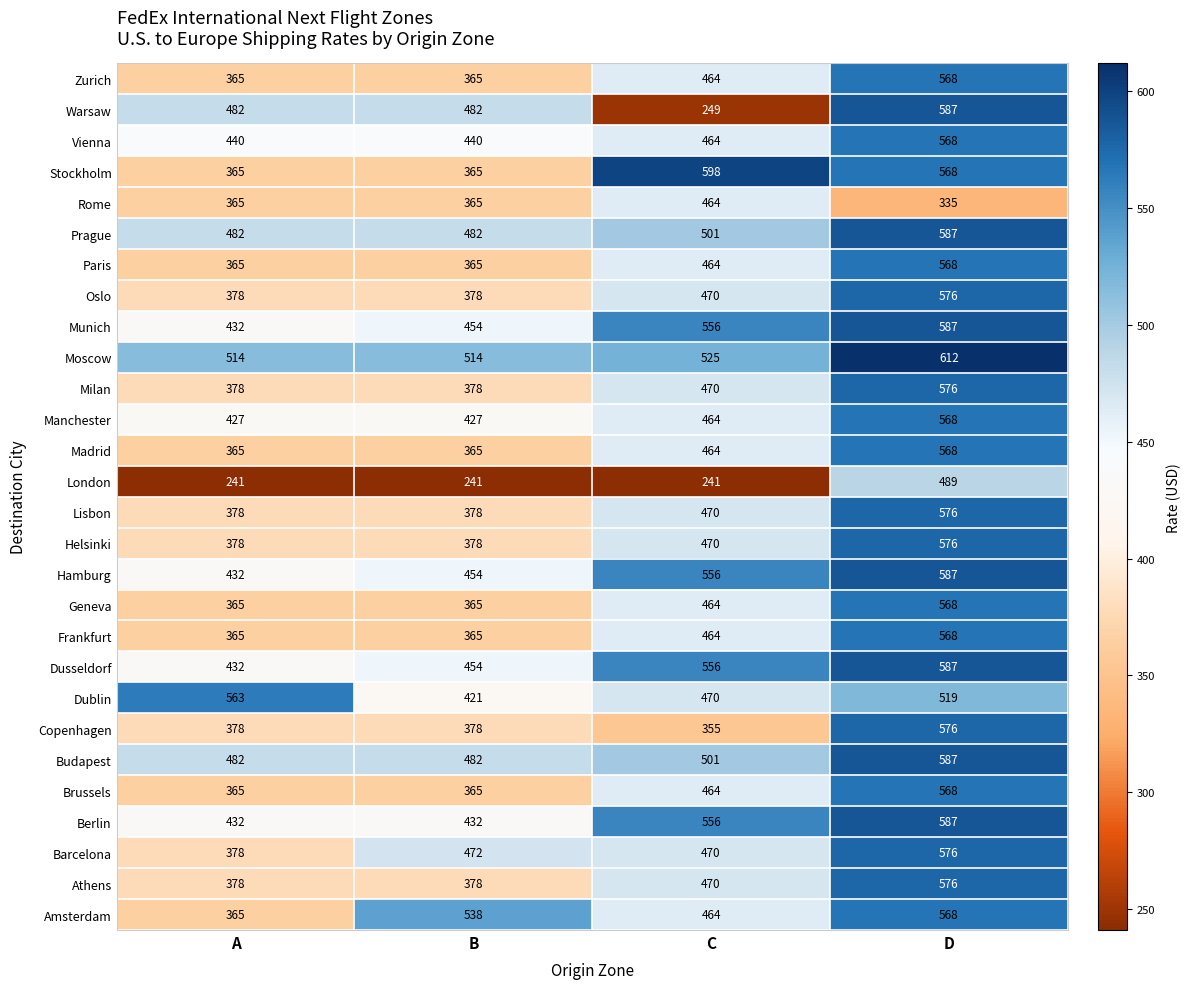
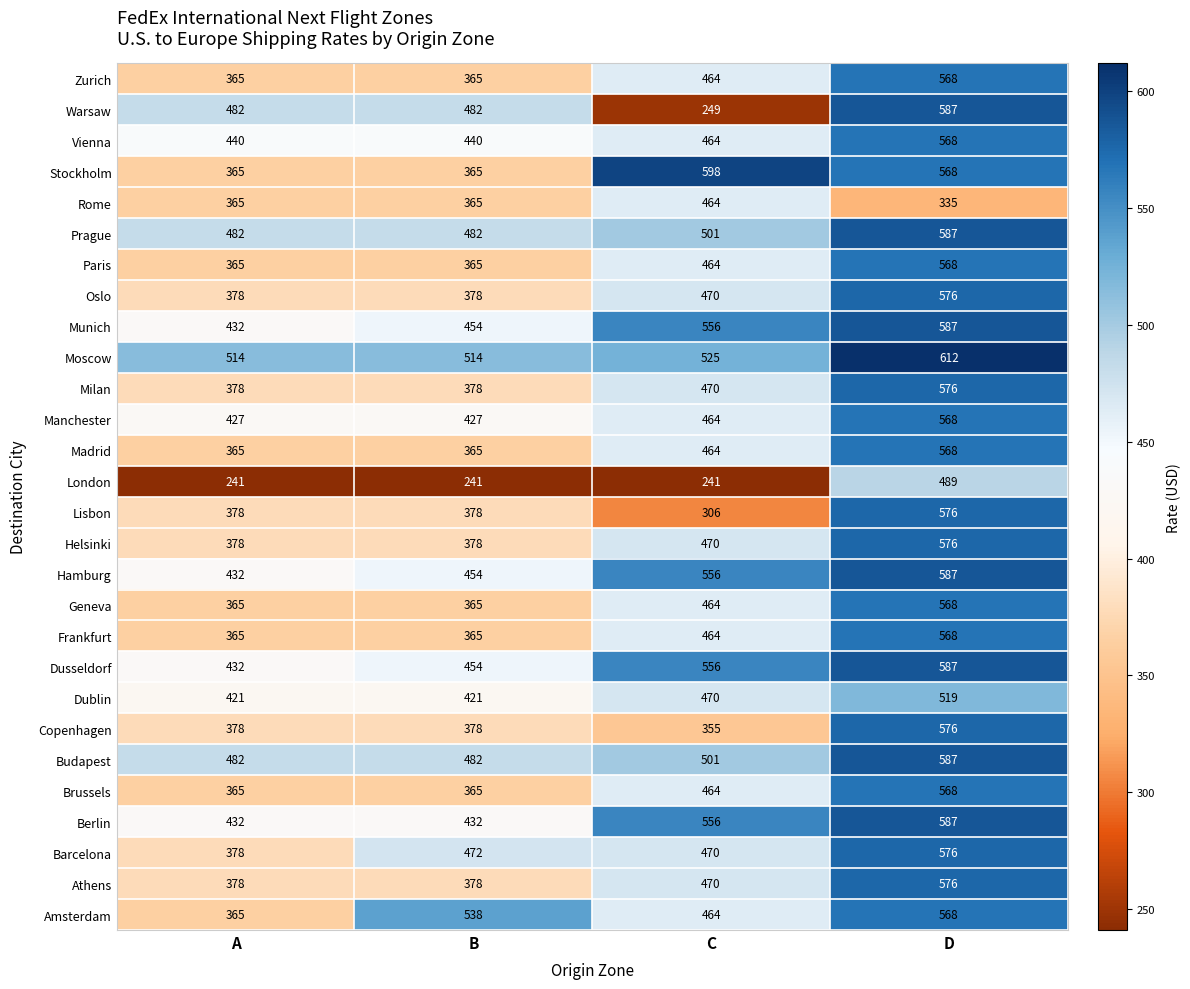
  {
    "Zurich": {
      "A": 365,
      "B": 365,
      "C": 464,
      "D": 568
    },
    "Warsaw": {
      "A": 482,
      "B": 482,
      "C": 249,
      "D": 587
    },
    "Vienna": {
      "A": 440,
      "B": 440,
      "C": 464,
      "D": 568
    },
    "Stockholm": {
      "A": 365,
      "B": 365,
      "C": 598,
      "D": 568
    },
    "Rome": {
      "A": 365,
      "B": 365,
      "C": 464,
      "D": 335
    },
    "Prague": {
      "A": 482,
      "B": 482,
      "C": 501,
      "D": 587
    },
    "Paris": {
      "A": 365,
      "B": 365,
      "C": 464,
      "D": 568
    },
    "Oslo": {
      "A": 378,
      "B": 378,
      "C": 470,
      "D": 576
    },
    "Munich": {
      "A": 432,
      "B": 454,
      "C": 556,
      "D": 587
    },
    "Moscow": {
      "A": 514,
      "B": 514,
      "C": 525,
      "D": 612
    },
    "Milan": {
      "A": 378,
      "B": 378,
      "C": 470,
      "D": 576
    },
    "Manchester": {
      "A": 427,
      "B": 427,
      "C": 464,
      "D": 568
    },
    "Madrid": {
      "A": 365,
      "B": 365,
      "C": 464,
      "D": 568
    },
    "London": {
      "A": 241,
      "B": 241,
      "C": 241,
      "D": 489
    },
    "Lisbon": {
      "A": 378,
      "B": 378,
-     "C": 470,
+     "C": 306,
      "D": 576
    },
    "Helsinki": {
      "A": 378,
      "B": 378,
      "C": 470,
      "D": 576
    },
    "Hamburg": {
      "A": 432,
      "B": 454,
      "C": 556,
      "D": 587
    },
    "Geneva": {
      "A": 365,
      "B": 365,
      "C": 464,
      "D": 568
    },
    "Frankfurt": {
      "A": 365,
      "B": 365,
      "C": 464,
      "D": 568
    },
    "Dusseldorf": {
      "A": 432,
      "B": 454,
      "C": 556,
      "D": 587
    },
    "Dublin": {
-     "A": 563,
+     "A": 421,
      "B": 421,
      "C": 470,
      "D": 519
    },
    "Copenhagen": {
      "A": 378,
      "B": 378,
      "C": 355,
      "D": 576
    },
    "Budapest": {
      "A": 482,
      "B": 482,
      "C": 501,
      "D": 587
    },
    "Brussels": {
      "A": 365,
      "B": 365,
      "C": 464,
      "D": 568
    },
    "Berlin": {
      "A": 432,
      "B": 432,
      "C": 556,
      "D": 587
    },
    "Barcelona": {
      "A": 378,
      "B": 472,
      "C": 470,
      "D": 576
    },
    "Athens": {
      "A": 378,
      "B": 378,
      "C": 470,
      "D": 576
    },
    "Amsterdam": {
      "A": 365,
      "B": 538,
      "C": 464,
      "D": 568
    }
  }
